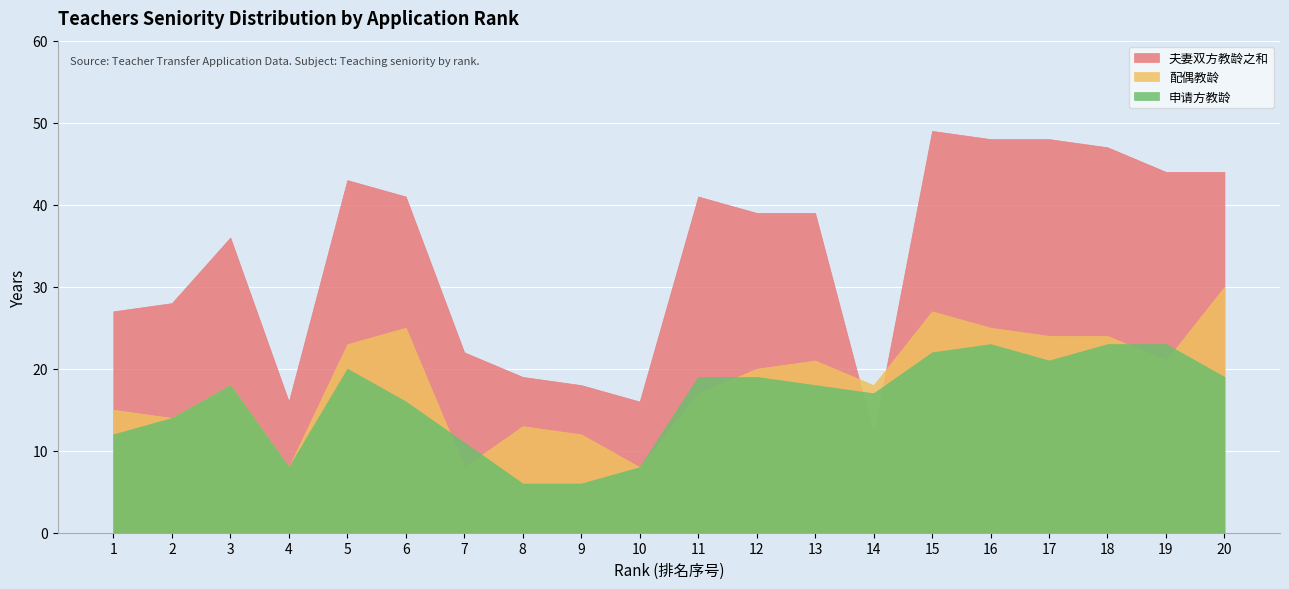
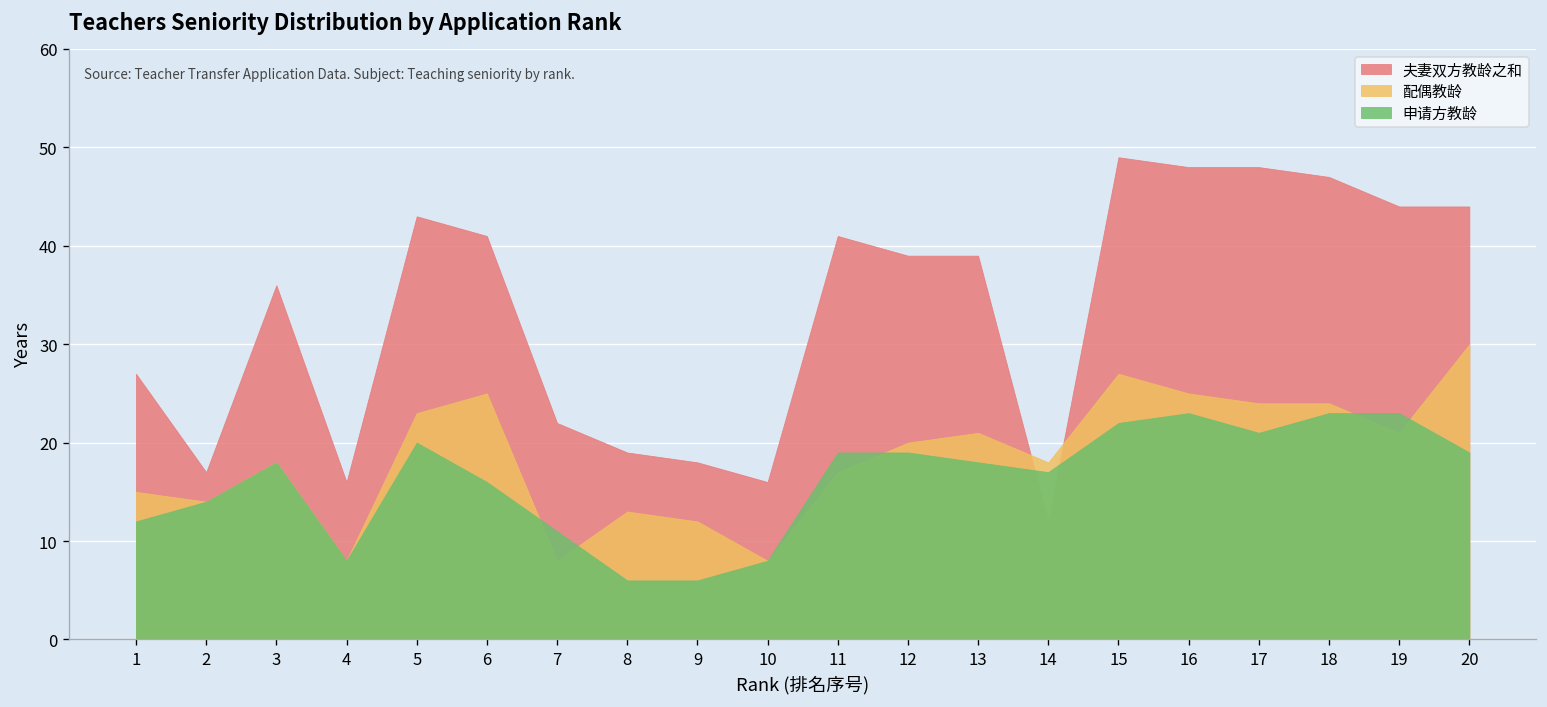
  {
    "夫妻双方教龄之和": {
      "1": 27,
-     "2": 28,
+     "2": 17,
      "3": 36,
      "4": 16,
      "5": 43,
      "6": 41,
      "7": 22,
      "8": 19,
      "9": 18,
      "10": 16,
      "11": 41,
      "12": 39,
      "13": 39,
      "14": 12,
      "15": 49,
      "16": 48,
      "17": 48,
      "18": 47,
      "19": 44,
      "20": 44
    },
    "配偶教龄": {
      "1": 15,
      "5": 23,
      "6": 25,
      "7": 8,
      "8": 13,
      "9": 12,
      "11": 17,
      "12": 20,
      "13": 21,
      "14": 18,
      "15": 27,
      "16": 25,
      "17": 24,
      "18": 24,
      "19": 21,
      "20": 30
    },
    "申请方教龄": {
      "1": 12,
      "5": 20,
      "6": 16,
      "7": 11,
      "8": 6,
      "9": 6,
      "11": 19,
      "12": 19,
      "13": 18,
      "14": 17,
      "15": 22,
      "16": 23,
      "17": 21,
      "18": 23,
      "19": 23,
      "20": 19
    }
  }
